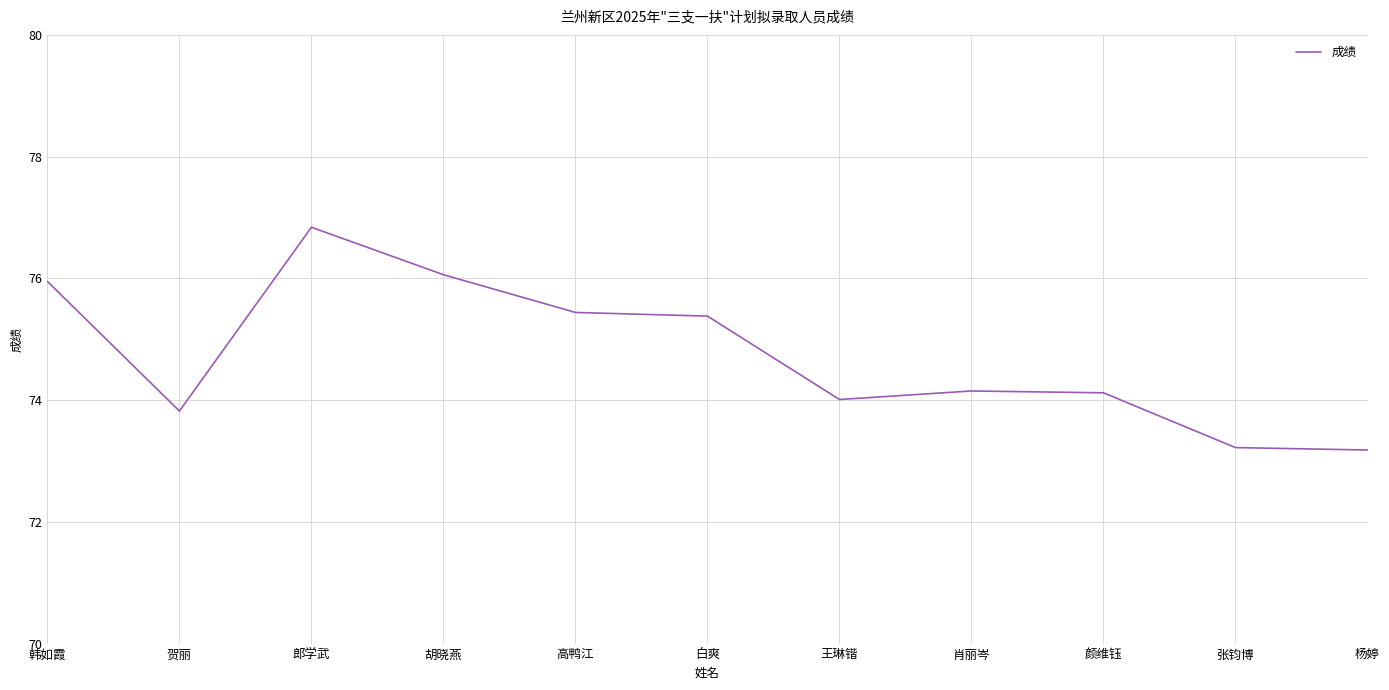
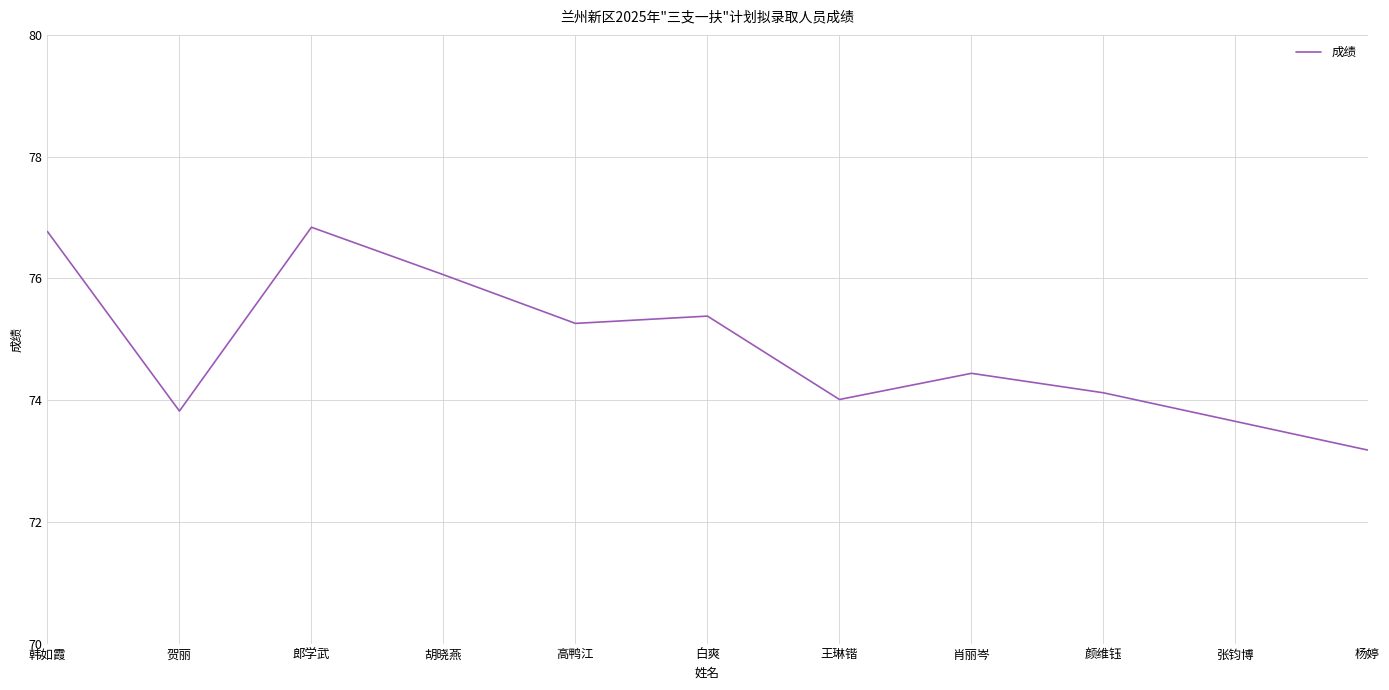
  {
-   "韩如霞": 76.0,
+   "韩如霞": 76.8,
    "贺丽": 73.8,
    "郎学武": 76.8,
    "胡晓燕": 76.1,
-   "高鸭江": 75.4,
+   "高鸭江": 75.3,
    "白爽": 75.4,
    "王琳锴": 74.0,
-   "肖丽岑": 74.2,
+   "肖丽岑": 74.4,
    "颜维钰": 74.1,
-   "张钧博": 73.2,
+   "张钧博": 73.7,
    "杨婷": 73.2
  }
